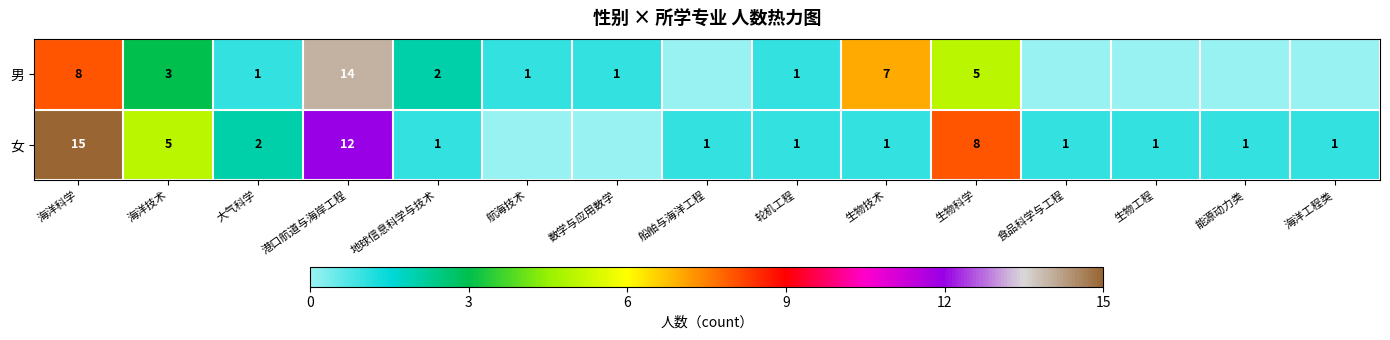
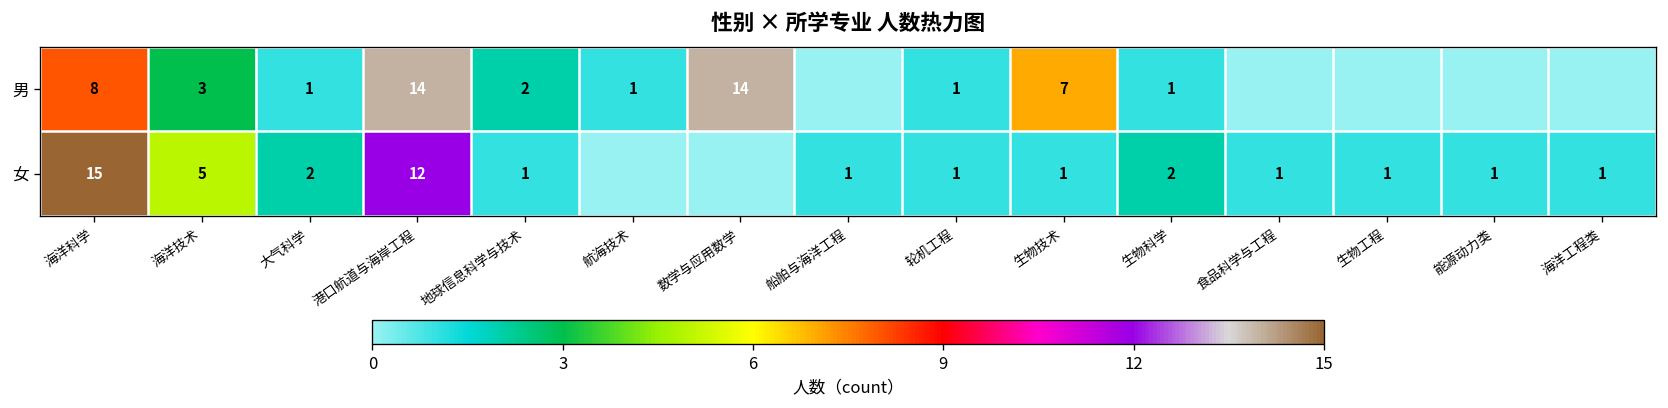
  {
    "男": {
      "海洋科学": 8,
      "海洋技术": 3,
      "大气科学": 1,
      "港口航道与海岸工程": 14,
      "地球信息科学与技术": 2,
      "航海技术": 1,
-     "数学与应用数学": 1,
+     "数学与应用数学": 14,
      "轮机工程": 1,
      "生物技术": 7,
-     "生物科学": 5
+     "生物科学": 1
    },
    "女": {
      "海洋科学": 15,
      "海洋技术": 5,
      "大气科学": 2,
      "港口航道与海岸工程": 12,
      "地球信息科学与技术": 1,
      "船舶与海洋工程": 1,
      "轮机工程": 1,
      "生物技术": 1,
-     "生物科学": 8,
+     "生物科学": 2,
      "食品科学与工程": 1,
      "生物工程": 1,
      "能源动力类": 1,
      "海洋工程类": 1
    }
  }
